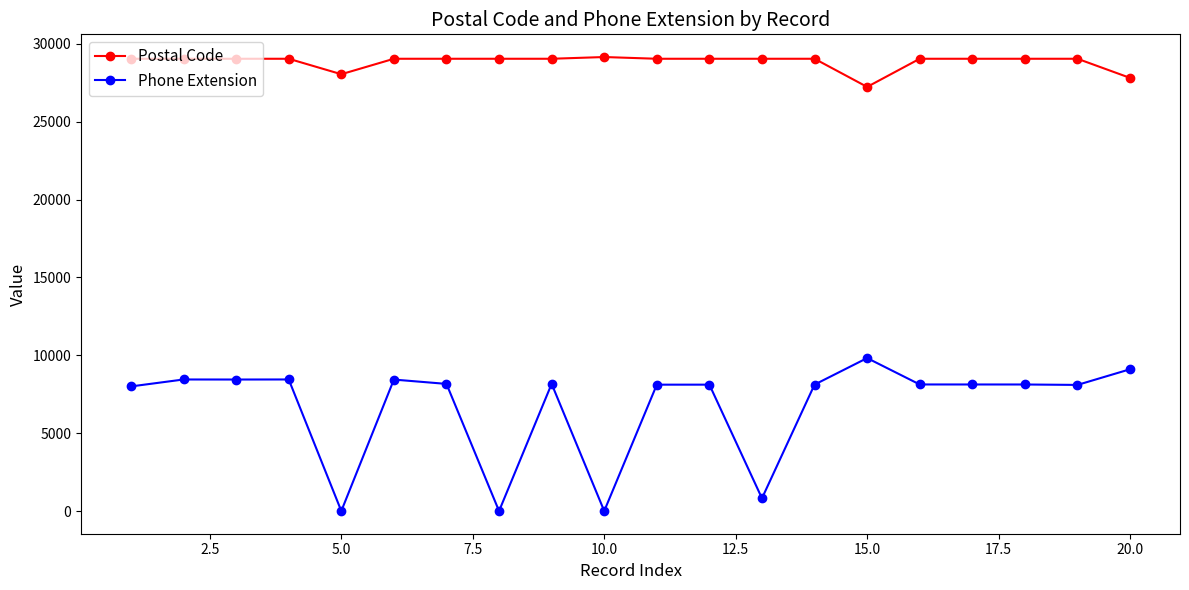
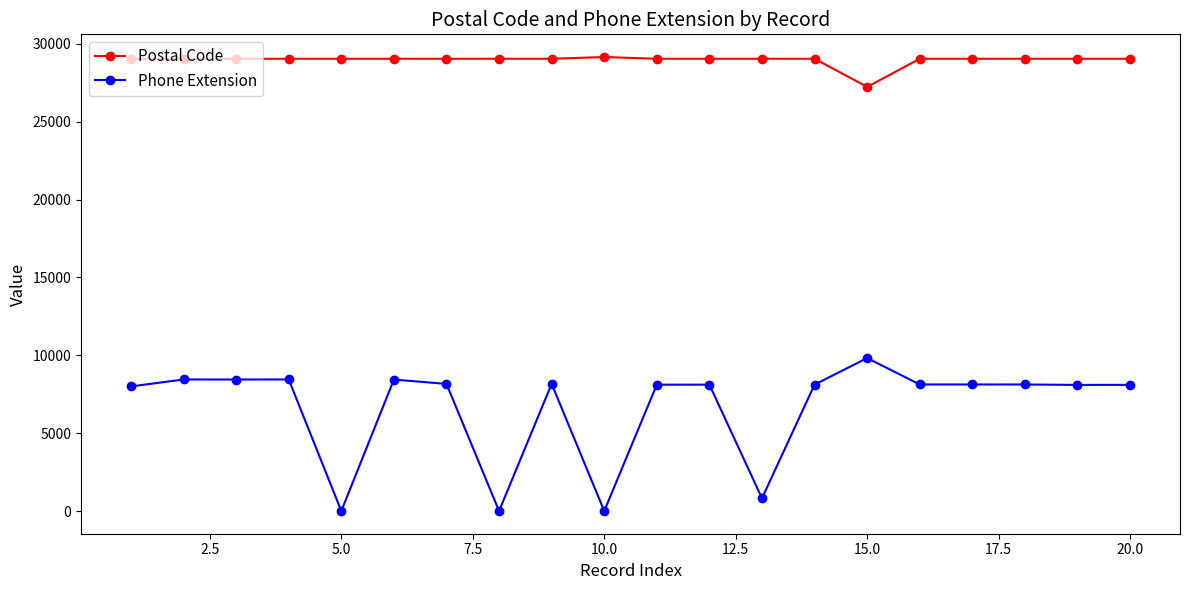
  {
    "Postal Code": {
-     "5.0": 28100,
+     "5.0": 29000,
      "10.0": 29200,
      "15.0": 27200,
-     "20.0": 27800
+     "20.0": 29000
    },
    "Phone Extension": {
      "5.0": 0,
      "10.0": 0,
      "15.0": 9800,
-     "20.0": 9100
+     "20.0": 8100
    }
  }
